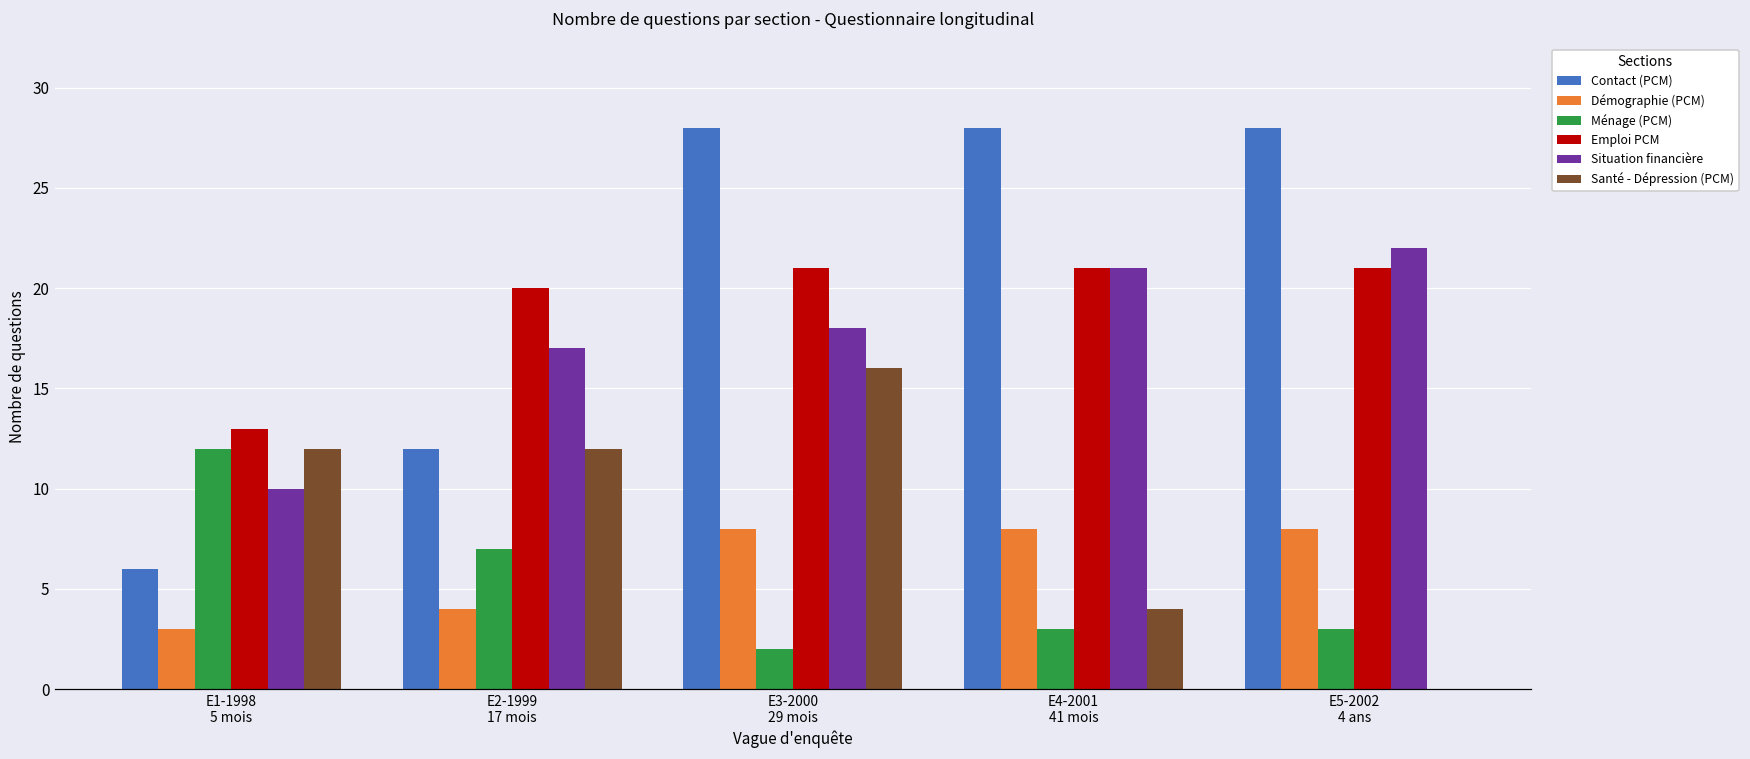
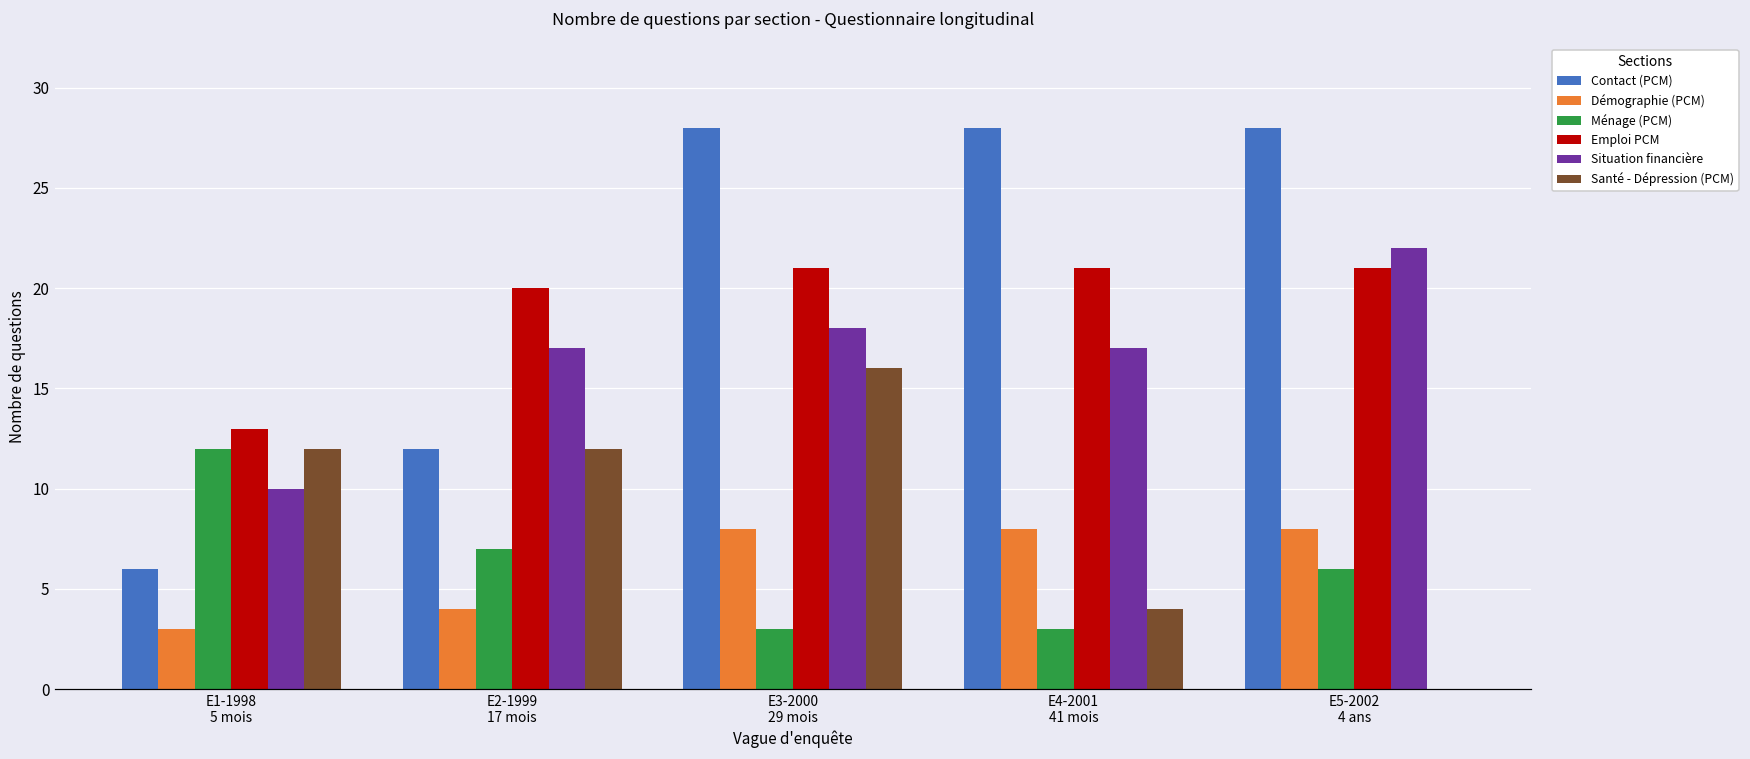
  {
    "Contact (PCM)": {
      "E1-1998 5 mois": 6,
      "E2-1999 17 mois": 12,
      "E3-2000 29 mois": 28,
      "E4-2001 41 mois": 28,
      "E5-2002 4 ans": 28
    },
    "Démographie (PCM)": {
      "E1-1998 5 mois": 3,
      "E2-1999 17 mois": 4,
      "E3-2000 29 mois": 8,
      "E4-2001 41 mois": 8,
      "E5-2002 4 ans": 8
    },
    "Ménage (PCM)": {
      "E1-1998 5 mois": 12,
      "E2-1999 17 mois": 7,
-     "E3-2000 29 mois": 2,
+     "E3-2000 29 mois": 3,
      "E4-2001 41 mois": 3,
-     "E5-2002 4 ans": 3
+     "E5-2002 4 ans": 6
    },
    "Emploi PCM": {
      "E1-1998 5 mois": 13,
      "E2-1999 17 mois": 20,
      "E3-2000 29 mois": 21,
      "E4-2001 41 mois": 21,
      "E5-2002 4 ans": 21
    },
    "Situation financière": {
      "E1-1998 5 mois": 10,
      "E2-1999 17 mois": 17,
      "E3-2000 29 mois": 18,
-     "E4-2001 41 mois": 21,
+     "E4-2001 41 mois": 17,
      "E5-2002 4 ans": 22
    },
    "Santé - Dépression (PCM)": {
      "E1-1998 5 mois": 12,
      "E2-1999 17 mois": 12,
      "E3-2000 29 mois": 16,
      "E4-2001 41 mois": 4,
      "E5-2002 4 ans": 0
    }
  }
